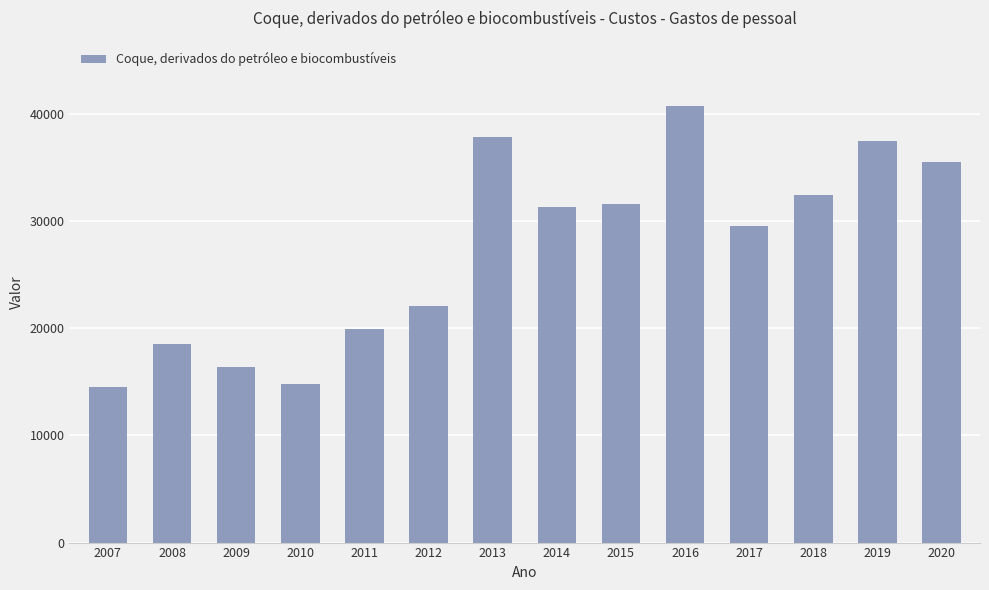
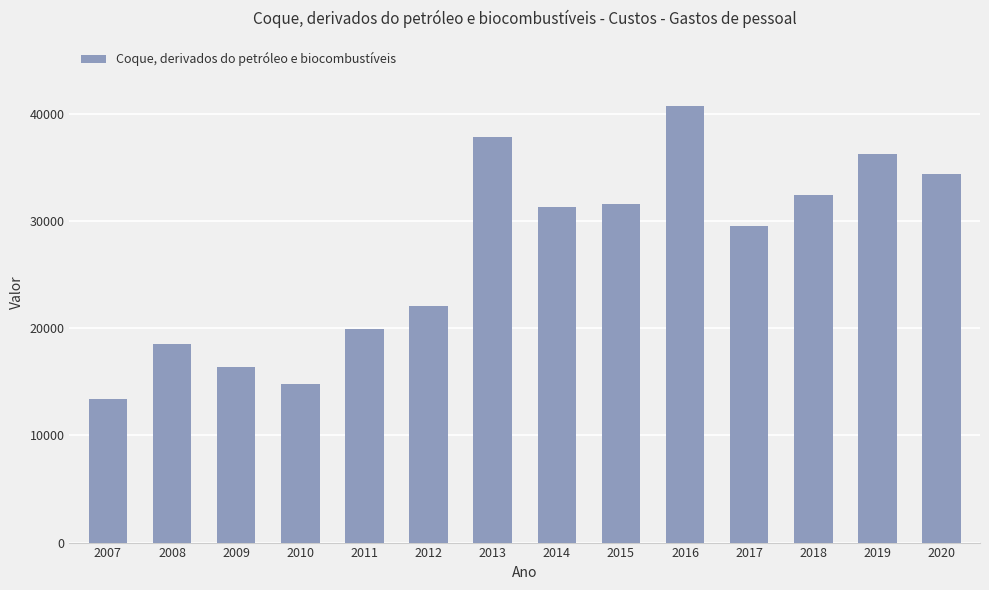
  {
-   "2007": 14500,
+   "2007": 13400,
    "2008": 18600,
    "2009": 16300,
    "2010": 14800,
    "2011": 20000,
    "2012": 22100,
    "2013": 37900,
    "2014": 31300,
    "2015": 31600,
    "2016": 40700,
    "2017": 29500,
    "2018": 32400,
-   "2019": 37400,
-   "2020": 35500
+   "2019": 36200,
+   "2020": 34300
  }
